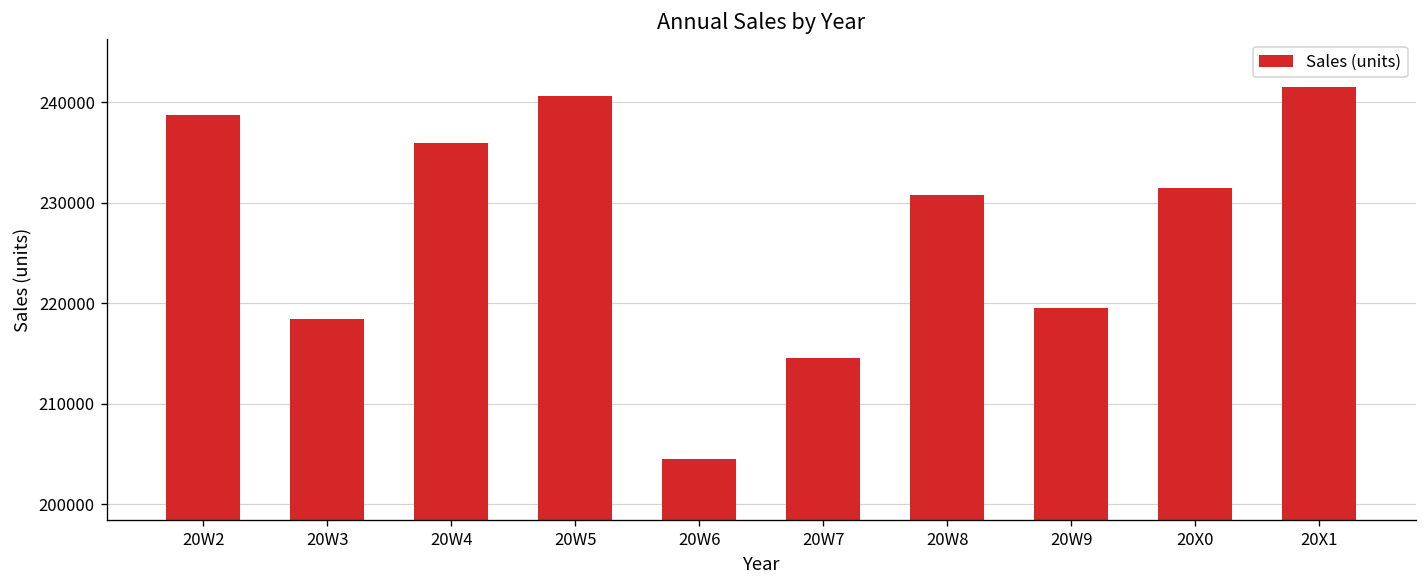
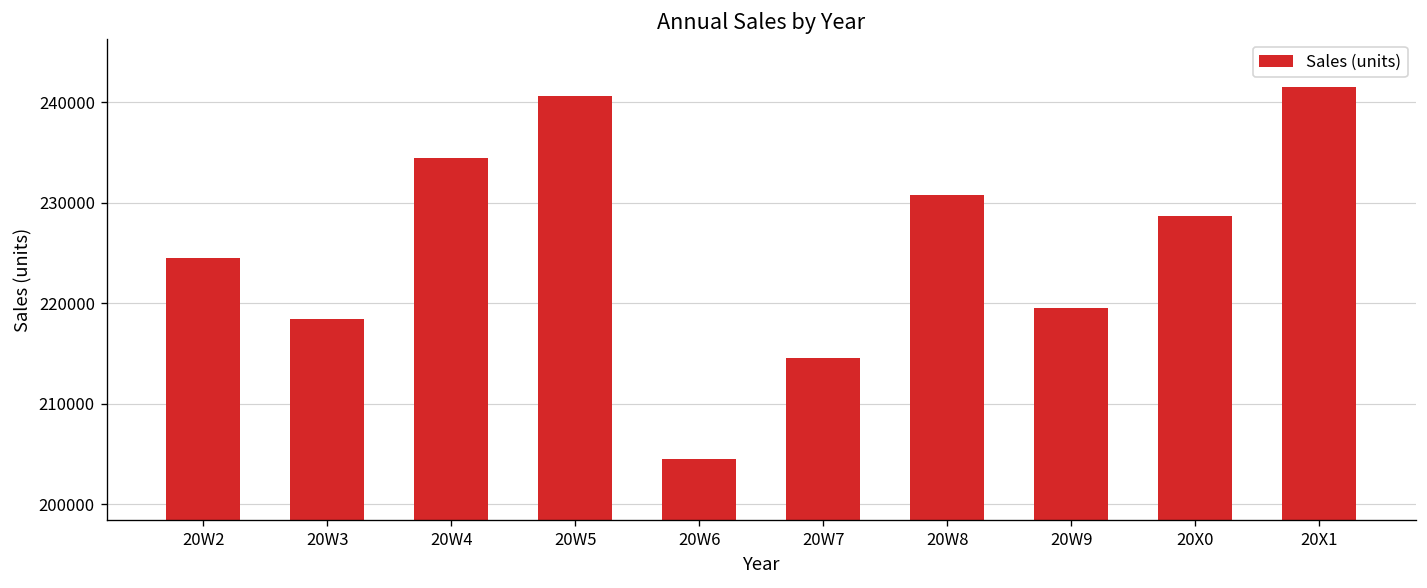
  {
-   "20W2": 239000,
+   "20W2": 225000,
    "20W3": 218000,
-   "20W4": 236000,
+   "20W4": 235000,
    "20W5": 241000,
    "20W6": 205000,
    "20W7": 215000,
    "20W8": 231000,
    "20W9": 220000,
-   "20X0": 232000,
+   "20X0": 229000,
    "20X1": 242000
  }
